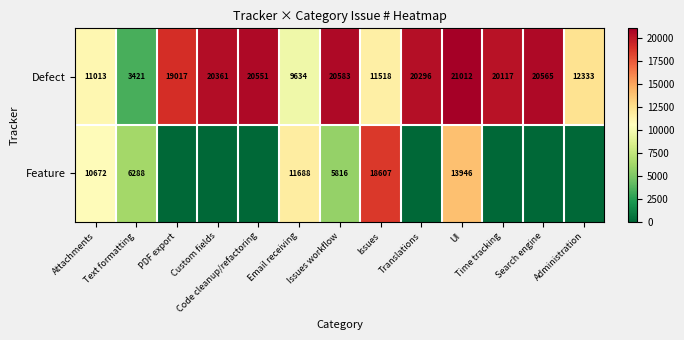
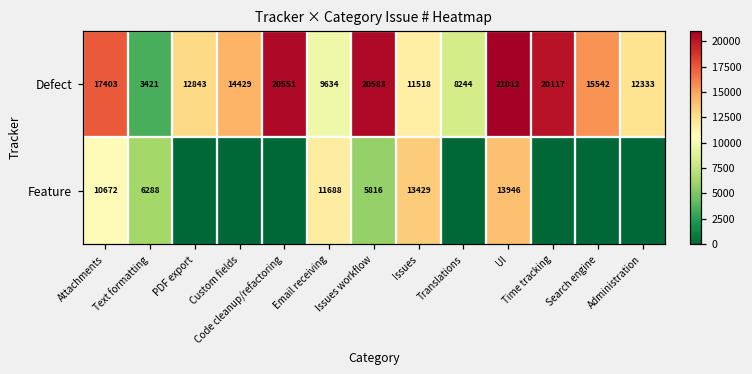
  {
    "Defect": {
-     "Attachments": 11013,
+     "Attachments": 17403,
      "Text formatting": 3421,
-     "PDF export": 19017,
-     "Custom fields": 20361,
+     "PDF export": 12843,
+     "Custom fields": 14429,
      "Code cleanup/refactoring": 20551,
      "Email receiving": 9634,
      "Issues workflow": 20583,
      "Issues": 11518,
-     "Translations": 20296,
+     "Translations": 8244,
      "UI": 21012,
      "Time tracking": 20117,
-     "Search engine": 20565,
+     "Search engine": 15542,
      "Administration": 12333
    },
    "Feature": {
      "Attachments": 10672,
      "Text formatting": 6288,
      "Email receiving": 11688,
      "Issues workflow": 5816,
-     "Issues": 18607,
+     "Issues": 13429,
      "UI": 13946
    }
  }
